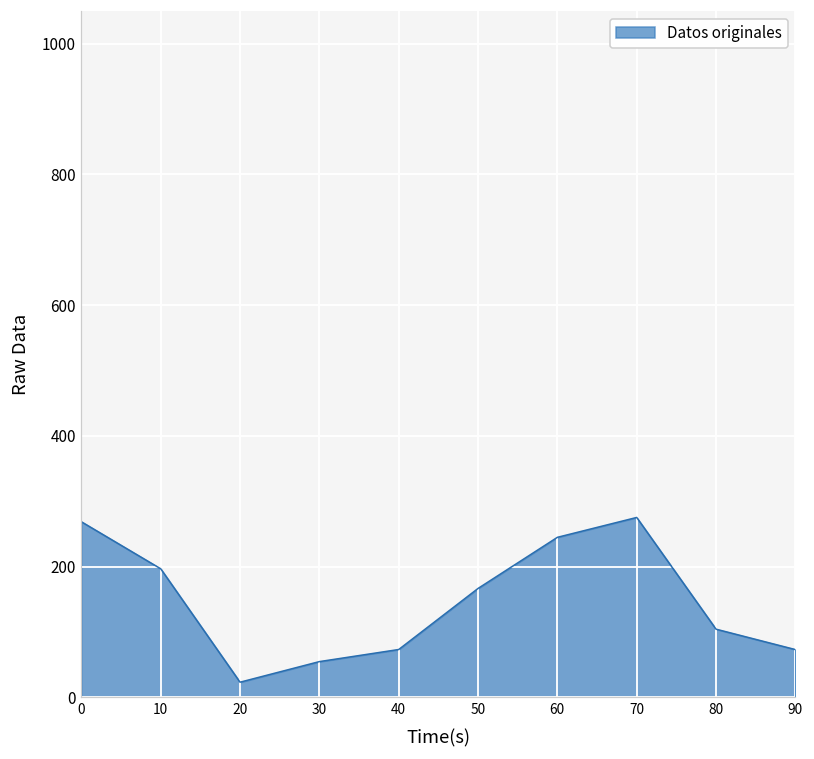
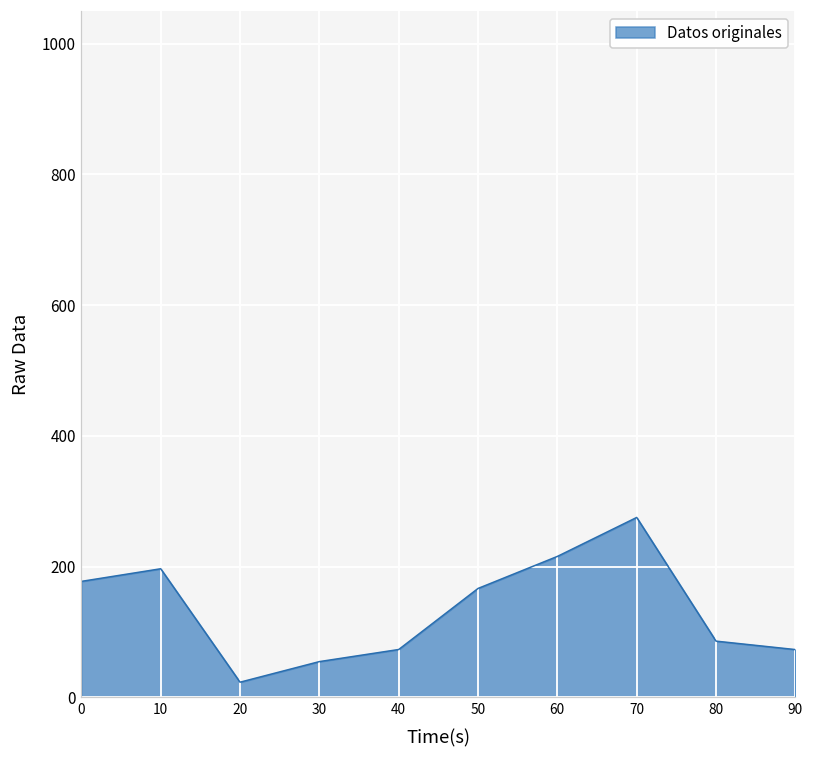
  {
-   "0": 270,
+   "0": 180,
    "10": 200,
    "20": 20,
    "30": 50,
    "40": 70,
    "50": 170,
-   "60": 240,
+   "60": 220,
    "70": 280,
-   "80": 100,
+   "80": 90,
    "90": 70
  }
